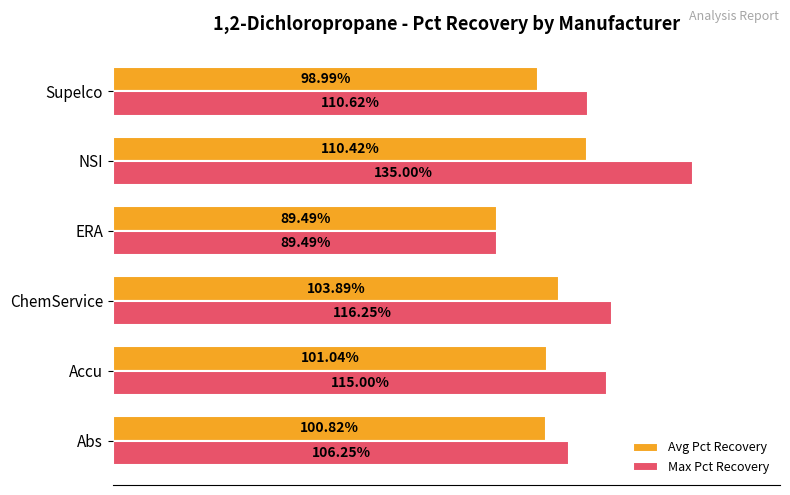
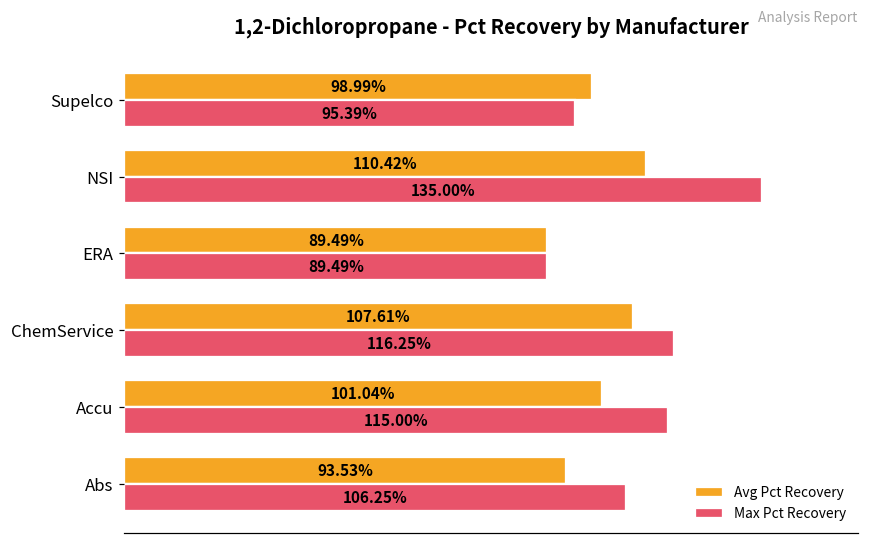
  {
    "Avg Pct Recovery": {
      "Supelco": "98.99%",
      "NSI": "110.42%",
      "ERA": "89.49%",
-     "ChemService": "103.89%",
+     "ChemService": "107.61%",
      "Accu": "101.04%",
-     "Abs": "100.82%"
+     "Abs": "93.53%"
    },
    "Max Pct Recovery": {
-     "Supelco": "110.62%",
+     "Supelco": "95.39%",
      "NSI": "135.00%",
      "ERA": "89.49%",
      "ChemService": "116.25%",
      "Accu": "115.00%",
      "Abs": "106.25%"
    }
  }
